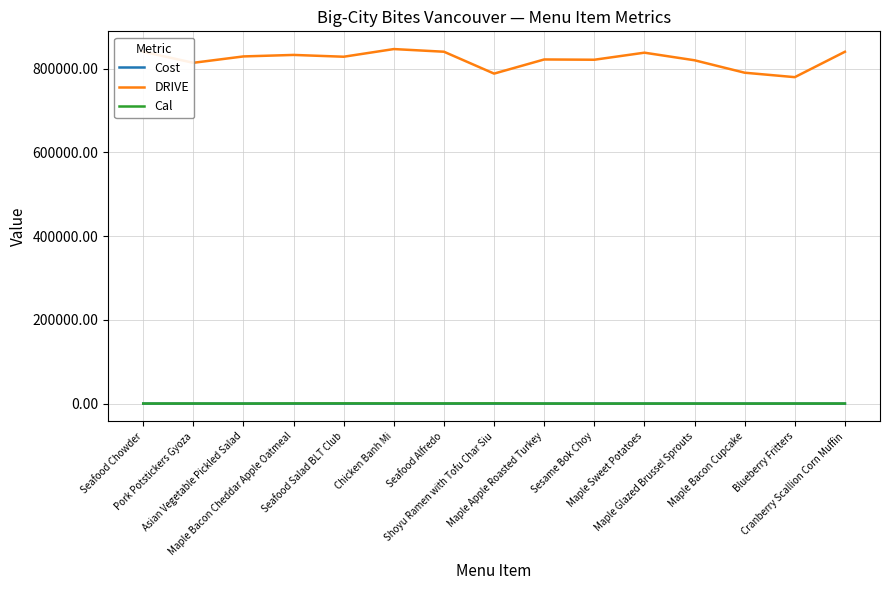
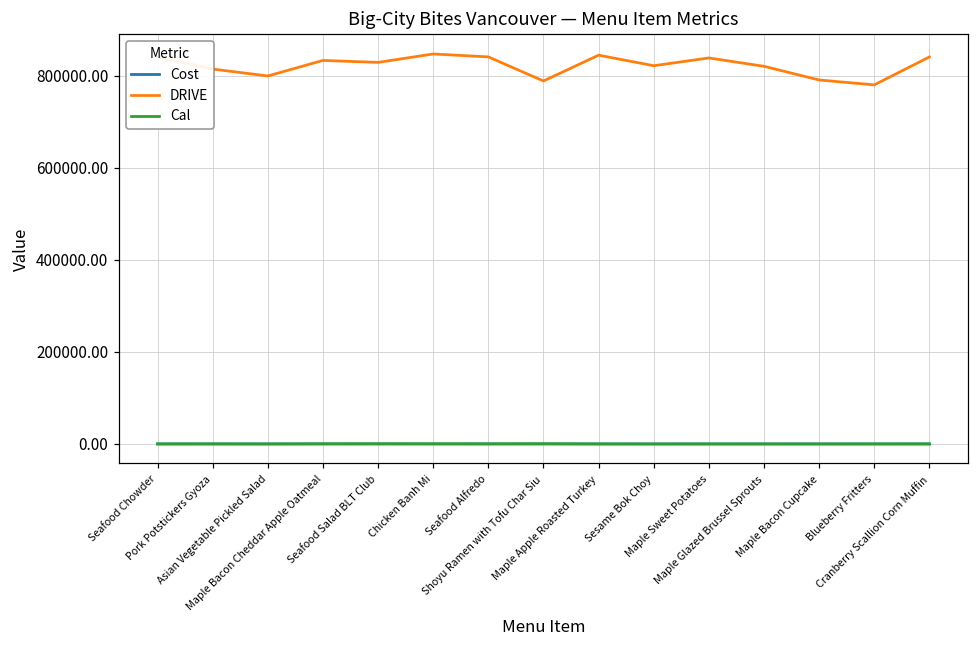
  {
    "DRIVE": {
-     "Asian Vegetable Pickled Salad": 830000,
+     "Asian Vegetable Pickled Salad": 800000,
      "Maple Bacon Cheddar Apple Oatmeal": 830000,
      "Seafood Salad BLT Club": 830000,
      "Chicken Banh Mi": 850000,
      "Seafood Alfredo": 840000,
      "Shoyu Ramen with Tofu Char Siu": 790000,
-     "Maple Apple Roasted Turkey": 820000,
+     "Maple Apple Roasted Turkey": 840000,
      "Sesame Bok Choy": 820000,
      "Maple Sweet Potatoes": 840000,
      "Maple Glazed Brussel Sprouts": 820000,
      "Maple Bacon Cupcake": 790000,
      "Blueberry Fritters": 780000,
      "Cranberry Scallion Corn Muffin": 840000
    }
  }
